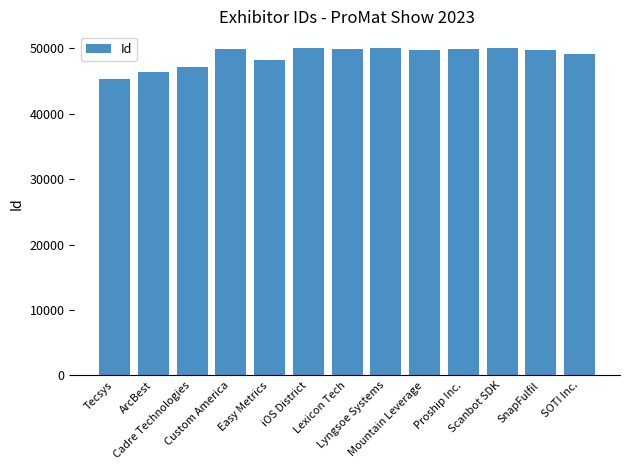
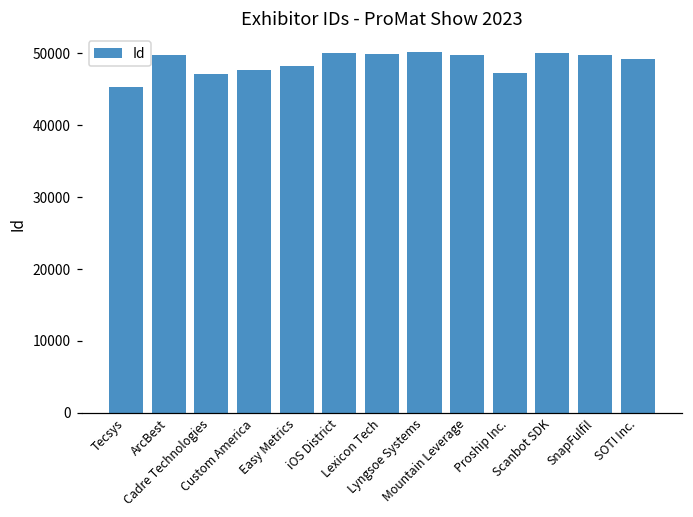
  {
    "Tecsys": 45000,
-   "ArcBest": 46000,
+   "ArcBest": 50000,
    "Cadre Technologies": 47000,
-   "Custom America": 50000,
+   "Custom America": 48000,
    "Easy Metrics": 48000,
    "iOS District": 50000,
    "Lexicon Tech": 50000,
    "Lyngsoe Systems": 50000,
    "Mountain Leverage": 50000,
-   "Proship Inc.": 50000,
+   "Proship Inc.": 47000,
    "Scanbot SDK": 50000,
    "SnapFulfil": 50000,
    "SOTI Inc.": 49000
  }
